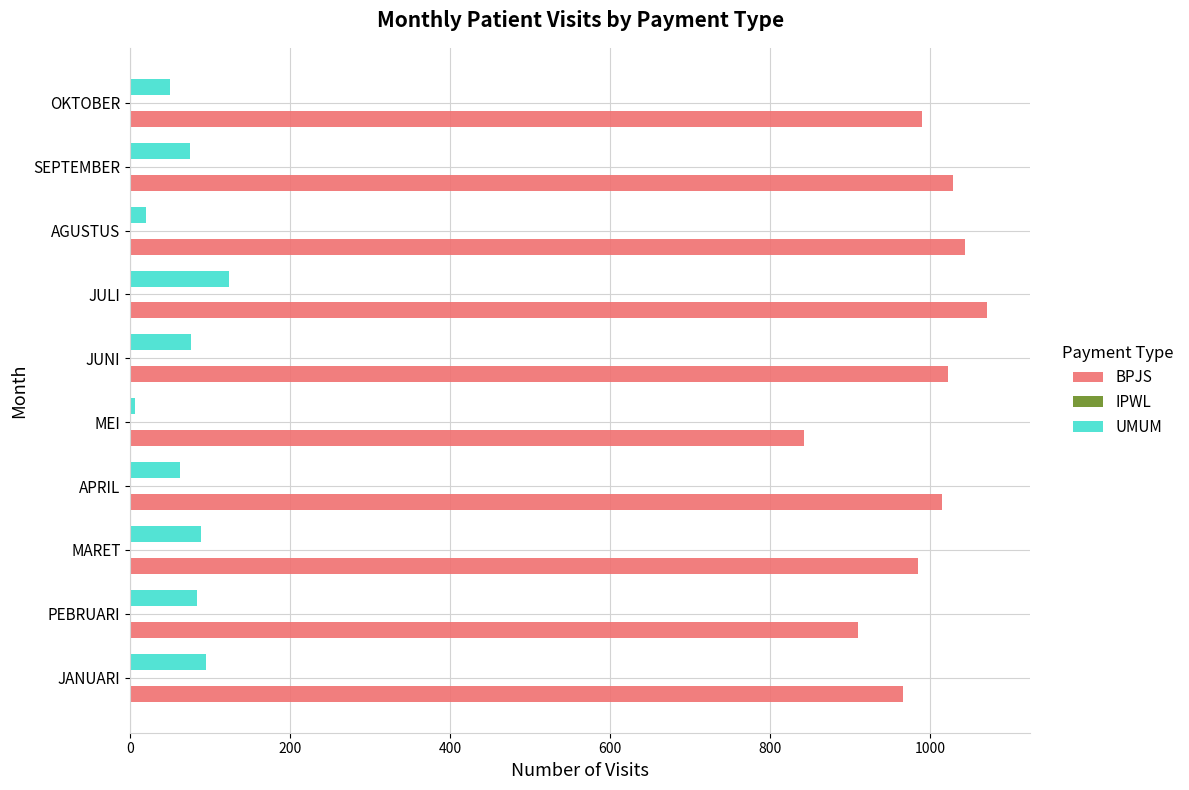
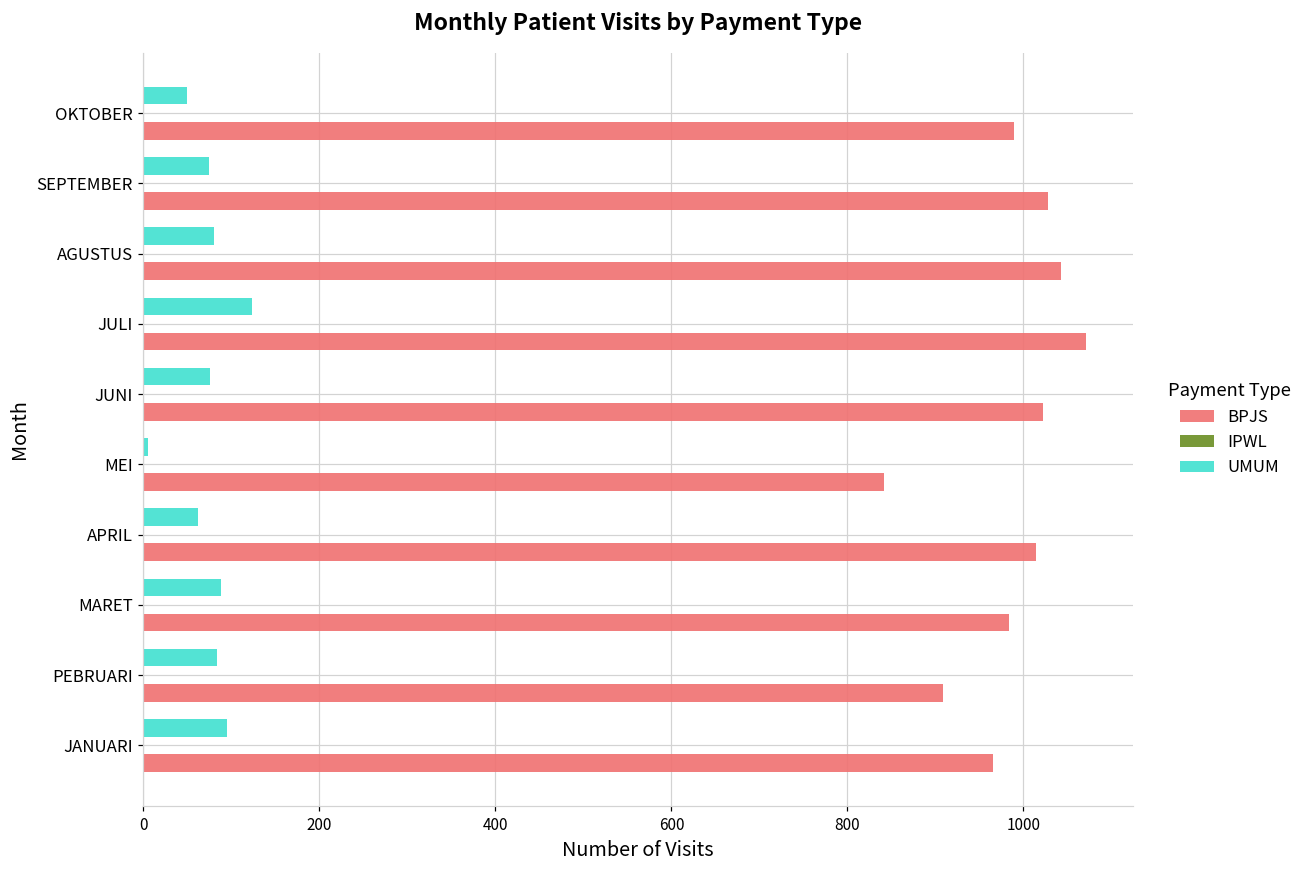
  {
    "BPJS": {
      "OKTOBER": 990,
      "SEPTEMBER": 1030,
      "AGUSTUS": 1040,
      "JULI": 1070,
      "JUNI": 1020,
      "MEI": 840,
      "APRIL": 1010,
      "MARET": 980,
      "PEBRUARI": 910,
      "JANUARI": 970
    },
    "IPWL": {
      "OKTOBER": 0,
      "SEPTEMBER": 0,
      "AGUSTUS": 0,
      "JULI": 0,
      "JUNI": 0,
      "MEI": 0,
      "APRIL": 0,
      "MARET": 0,
      "PEBRUARI": 0,
      "JANUARI": 0
    },
    "UMUM": {
      "OKTOBER": 50,
      "SEPTEMBER": 80,
-     "AGUSTUS": 20,
+     "AGUSTUS": 80,
      "JULI": 120,
      "JUNI": 80,
      "MEI": 10,
      "APRIL": 60,
      "MARET": 90,
      "PEBRUARI": 80,
      "JANUARI": 100
    }
  }
